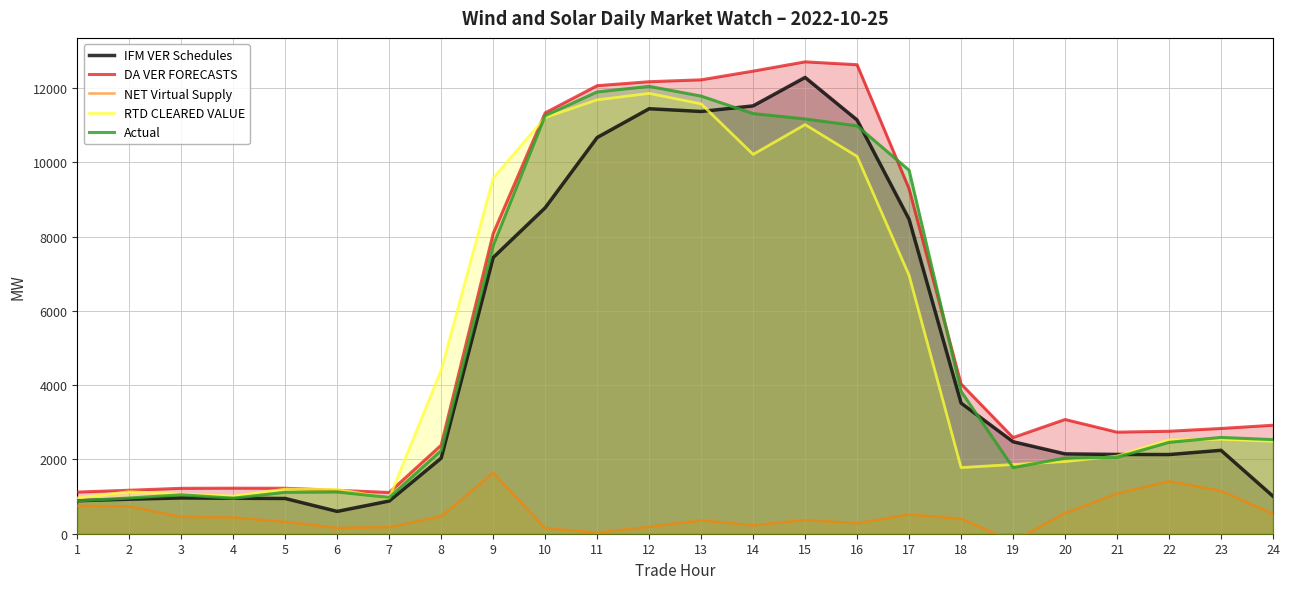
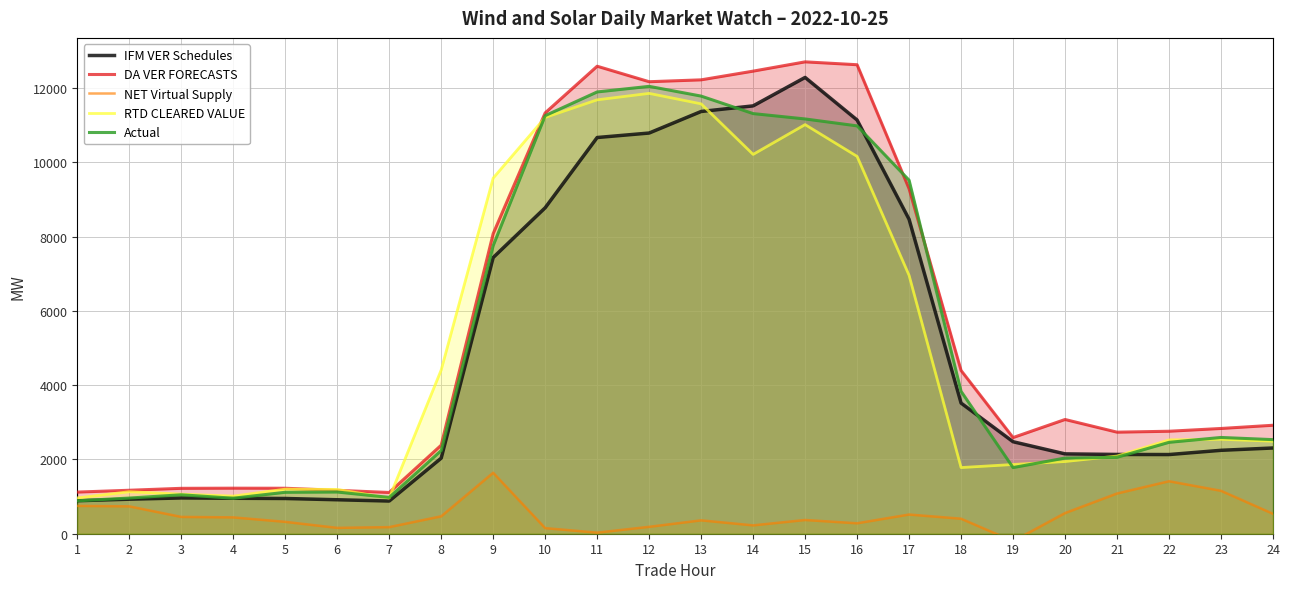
  {
    "IFM VER Schedules": {
      "3": 1000,
      "5": 900,
-     "6": 600,
+     "6": 900,
      "7": 900,
      "8": 2000,
      "9": 7400,
      "10": 8800,
      "11": 10700,
-     "12": 11400,
+     "12": 10800,
      "13": 11400,
      "14": 11500,
      "15": 12300,
      "16": 11100,
      "17": 8500,
      "18": 3500,
      "19": 2500,
      "20": 2100,
      "22": 2100,
      "23": 2200,
-     "24": 1000
+     "24": 2300
    },
    "DA VER FORECASTS": {
      "1": 1100,
      "3": 1200,
      "4": 1200,
      "7": 1100,
      "8": 2400,
      "9": 8100,
      "10": 11300,
-     "11": 12100,
+     "11": 12600,
      "12": 12200,
      "13": 12200,
      "14": 12500,
      "15": 12700,
      "16": 12600,
      "17": 9300,
-     "18": 4000,
+     "18": 4400,
      "19": 2600,
      "20": 3100,
      "21": 2700,
      "22": 2800,
      "23": 2800,
      "24": 2900
    },
    "RTD CLEARED VALUE": {
      "1": 1000,
      "8": 4400,
      "9": 9600,
      "11": 11700,
      "12": 11900,
      "13": 11600,
      "14": 10200,
      "15": 11000,
      "16": 10200,
      "17": 7000,
      "18": 1800,
      "19": 1900,
      "20": 1900
    },
    "Actual": {
      "5": 1100,
      "8": 2200,
      "9": 7800,
      "11": 11900,
      "12": 12000,
      "13": 11800,
      "14": 11300,
      "15": 11200,
      "16": 11000,
-     "17": 9800,
+     "17": 9500,
      "18": 3800,
      "19": 1800,
      "20": 2000
    }
  }
